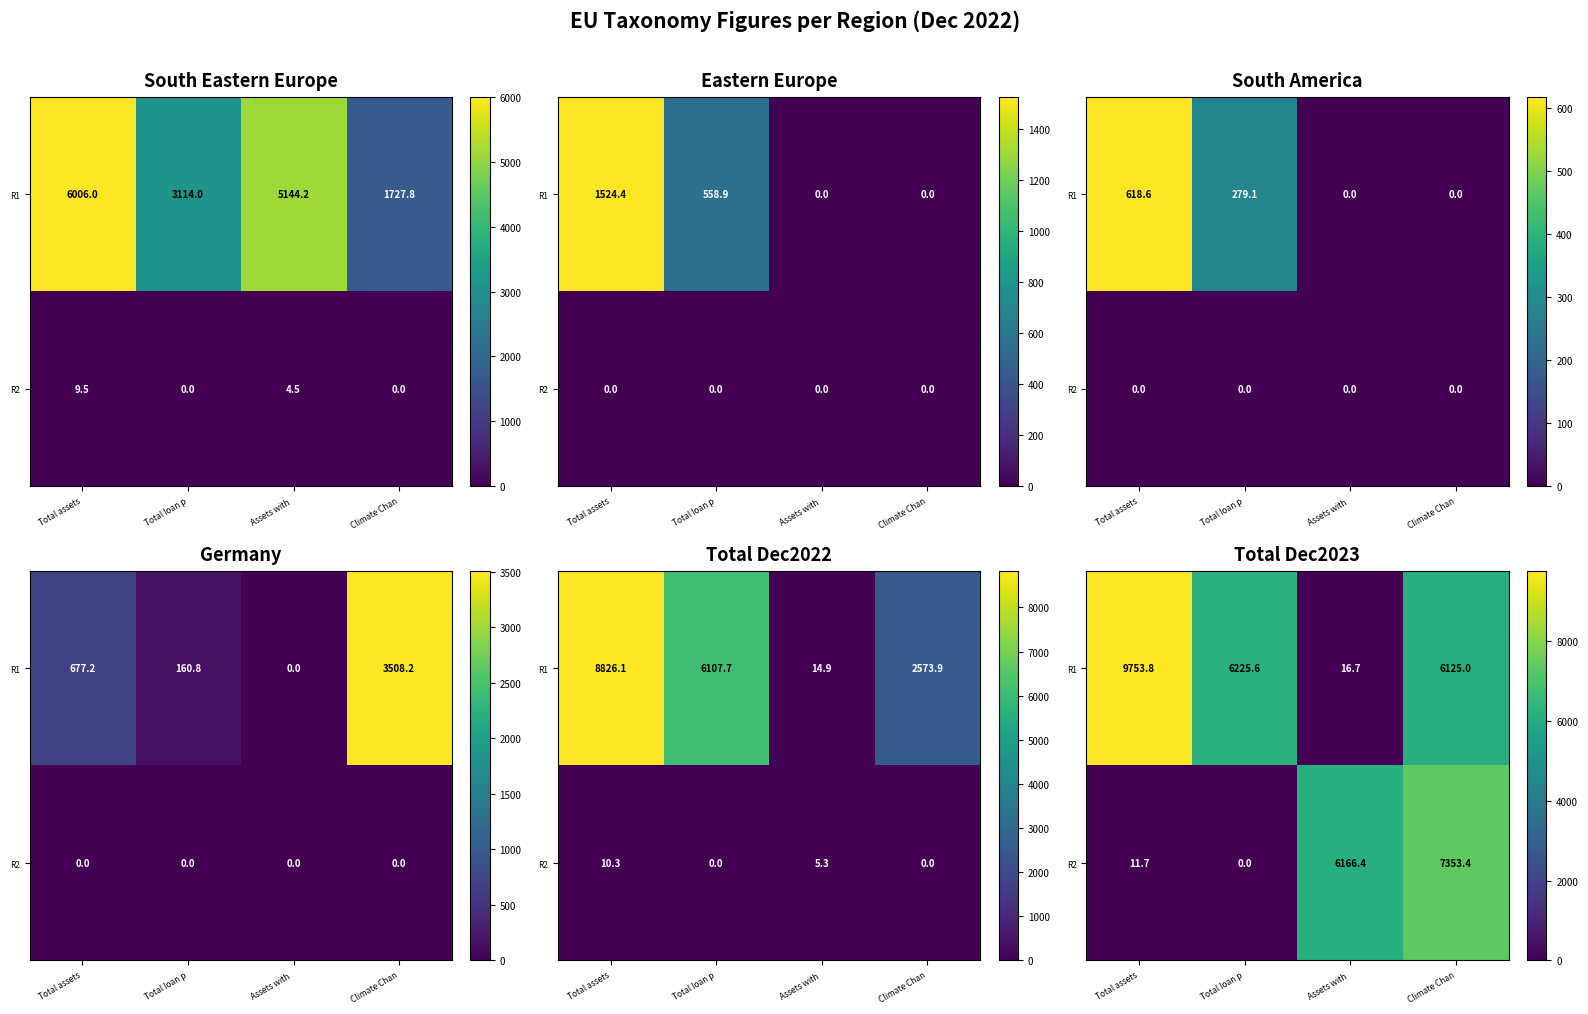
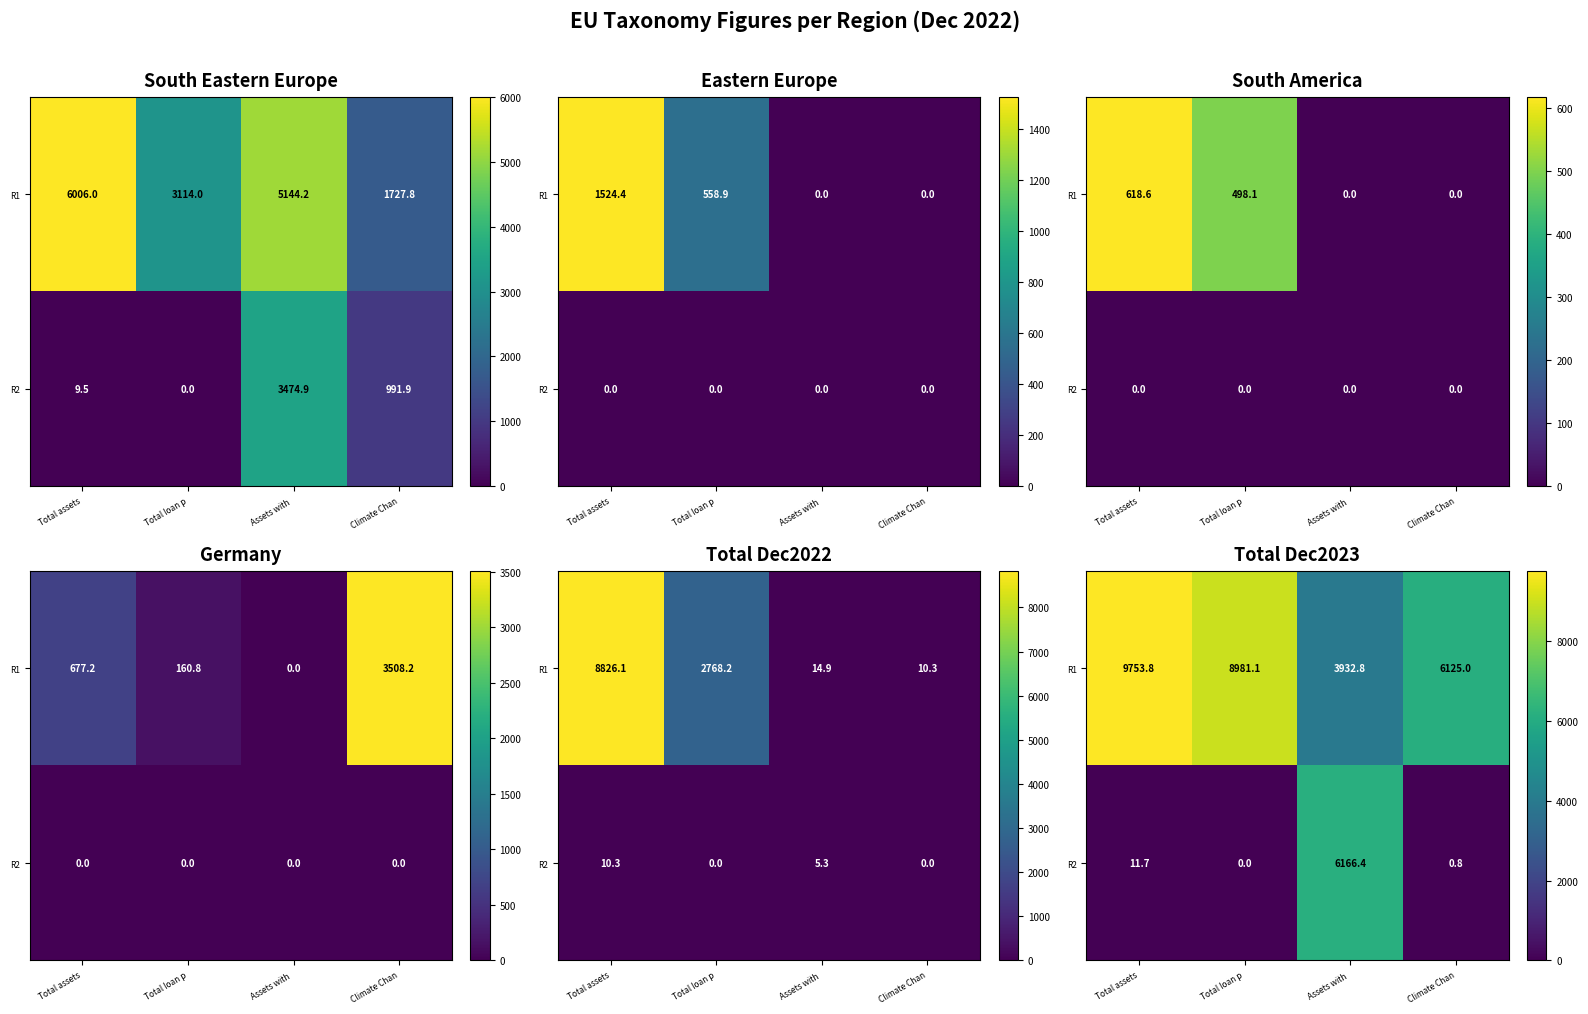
  {
    "South Eastern Europe": {
      "R1": {
        "Total assets": 6006.0,
        "Total loan p": 3114.0,
        "Assets with": 5144.2,
        "Climate Chan": 1727.8
      },
      "R2": {
        "Total assets": 9.5,
        "Total loan p": 0.0,
-       "Assets with": 4.5,
-       "Climate Chan": 0.0
+       "Assets with": 3474.9,
+       "Climate Chan": 991.9
      }
    },
    "Eastern Europe": {
      "R1": {
        "Total assets": 1524.4,
        "Total loan p": 558.9,
        "Assets with": 0.0,
        "Climate Chan": 0.0
      },
      "R2": {
        "Total assets": 0.0,
        "Total loan p": 0.0,
        "Assets with": 0.0,
        "Climate Chan": 0.0
      }
    },
    "South America": {
      "R1": {
        "Total assets": 618.6,
-       "Total loan p": 279.1,
+       "Total loan p": 498.1,
        "Assets with": 0.0,
        "Climate Chan": 0.0
      },
      "R2": {
        "Total assets": 0.0,
        "Total loan p": 0.0,
        "Assets with": 0.0,
        "Climate Chan": 0.0
      }
    },
    "Germany": {
      "R1": {
        "Total assets": 677.2,
        "Total loan p": 160.8,
        "Assets with": 0.0,
        "Climate Chan": 3508.2
      },
      "R2": {
        "Total assets": 0.0,
        "Total loan p": 0.0,
        "Assets with": 0.0,
        "Climate Chan": 0.0
      }
    },
    "Total Dec2022": {
      "R1": {
        "Total assets": 8826.1,
-       "Total loan p": 6107.7,
+       "Total loan p": 2768.2,
        "Assets with": 14.9,
-       "Climate Chan": 2573.9
+       "Climate Chan": 10.3
      },
      "R2": {
        "Total assets": 10.3,
        "Total loan p": 0.0,
        "Assets with": 5.3,
        "Climate Chan": 0.0
      }
    },
    "Total Dec2023": {
      "R1": {
        "Total assets": 9753.8,
-       "Total loan p": 6225.6,
-       "Assets with": 16.7,
+       "Total loan p": 8981.1,
+       "Assets with": 3932.8,
        "Climate Chan": 6125.0
      },
      "R2": {
        "Total assets": 11.7,
        "Total loan p": 0.0,
        "Assets with": 6166.4,
-       "Climate Chan": 7353.4
+       "Climate Chan": 0.8
      }
    }
  }
